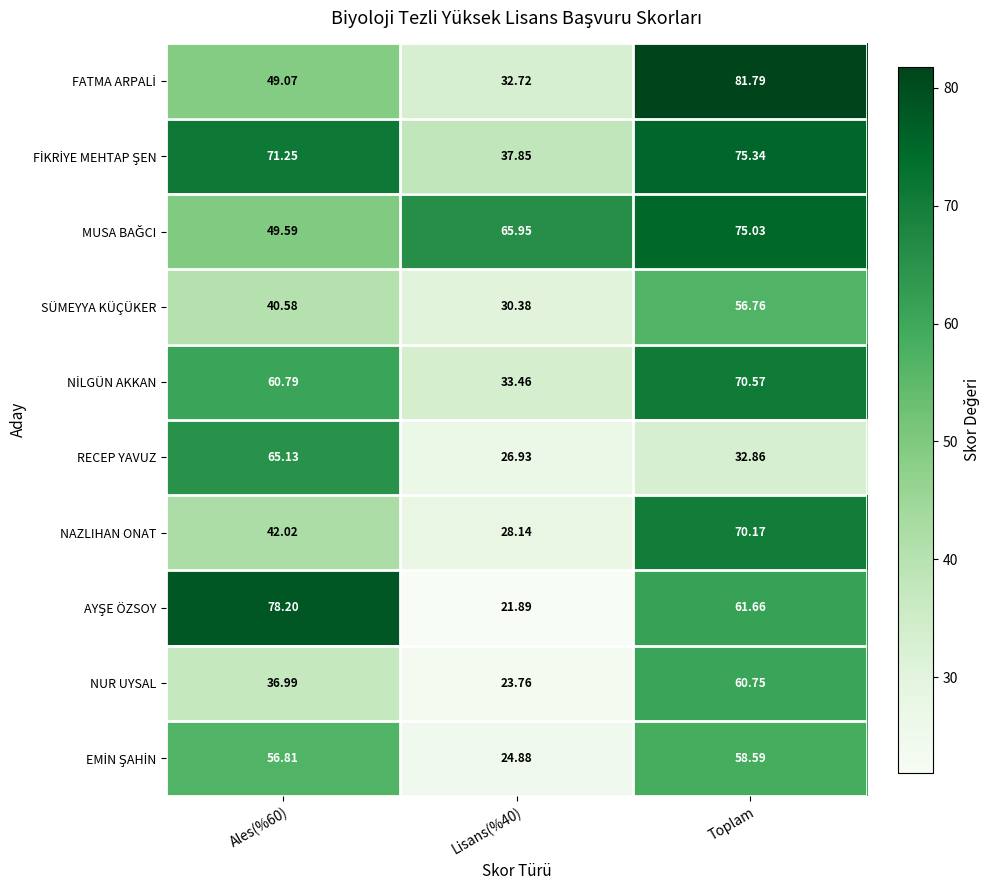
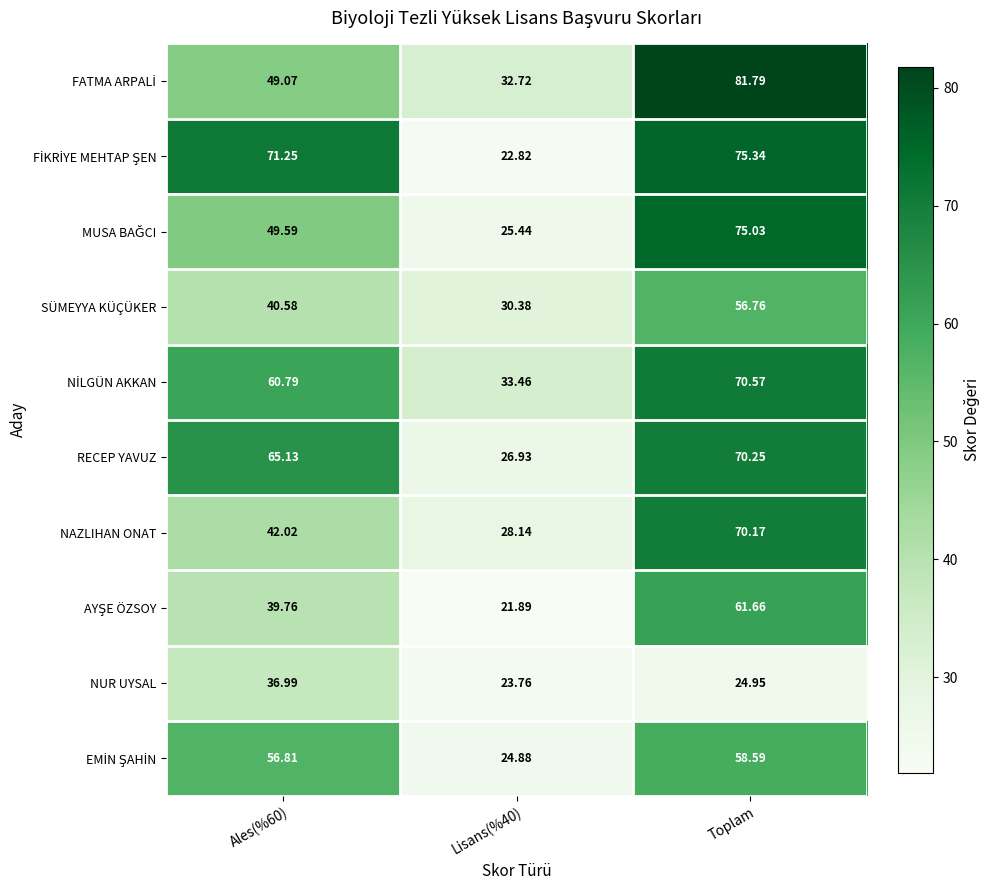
  {
    "FATMA ARPALİ": {
      "Ales(%60)": 49.07,
      "Lisans(%40)": 32.72,
      "Toplam": 81.79
    },
    "FİKRİYE MEHTAP ŞEN": {
      "Ales(%60)": 71.25,
-     "Lisans(%40)": 37.85,
+     "Lisans(%40)": 22.82,
      "Toplam": 75.34
    },
    "MUSA BAĞCI": {
      "Ales(%60)": 49.59,
-     "Lisans(%40)": 65.95,
+     "Lisans(%40)": 25.44,
      "Toplam": 75.03
    },
    "SÜMEYYA KÜÇÜKER": {
      "Ales(%60)": 40.58,
      "Lisans(%40)": 30.38,
      "Toplam": 56.76
    },
    "NİLGÜN AKKAN": {
      "Ales(%60)": 60.79,
      "Lisans(%40)": 33.46,
      "Toplam": 70.57
    },
    "RECEP YAVUZ": {
      "Ales(%60)": 65.13,
      "Lisans(%40)": 26.93,
-     "Toplam": 32.86
+     "Toplam": 70.25
    },
    "NAZLIHAN ONAT": {
      "Ales(%60)": 42.02,
      "Lisans(%40)": 28.14,
      "Toplam": 70.17
    },
    "AYŞE ÖZSOY": {
-     "Ales(%60)": 78.20,
+     "Ales(%60)": 39.76,
      "Lisans(%40)": 21.89,
      "Toplam": 61.66
    },
    "NUR UYSAL": {
      "Ales(%60)": 36.99,
      "Lisans(%40)": 23.76,
-     "Toplam": 60.75
+     "Toplam": 24.95
    },
    "EMİN ŞAHİN": {
      "Ales(%60)": 56.81,
      "Lisans(%40)": 24.88,
      "Toplam": 58.59
    }
  }
